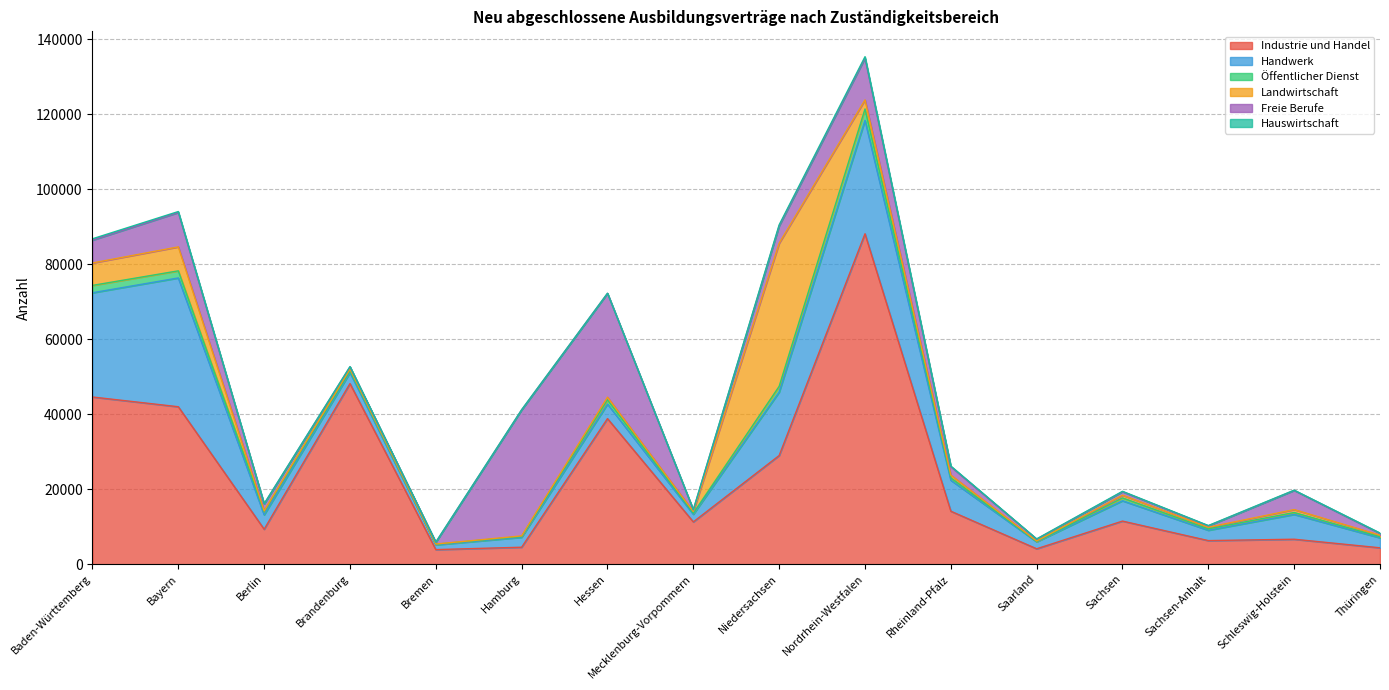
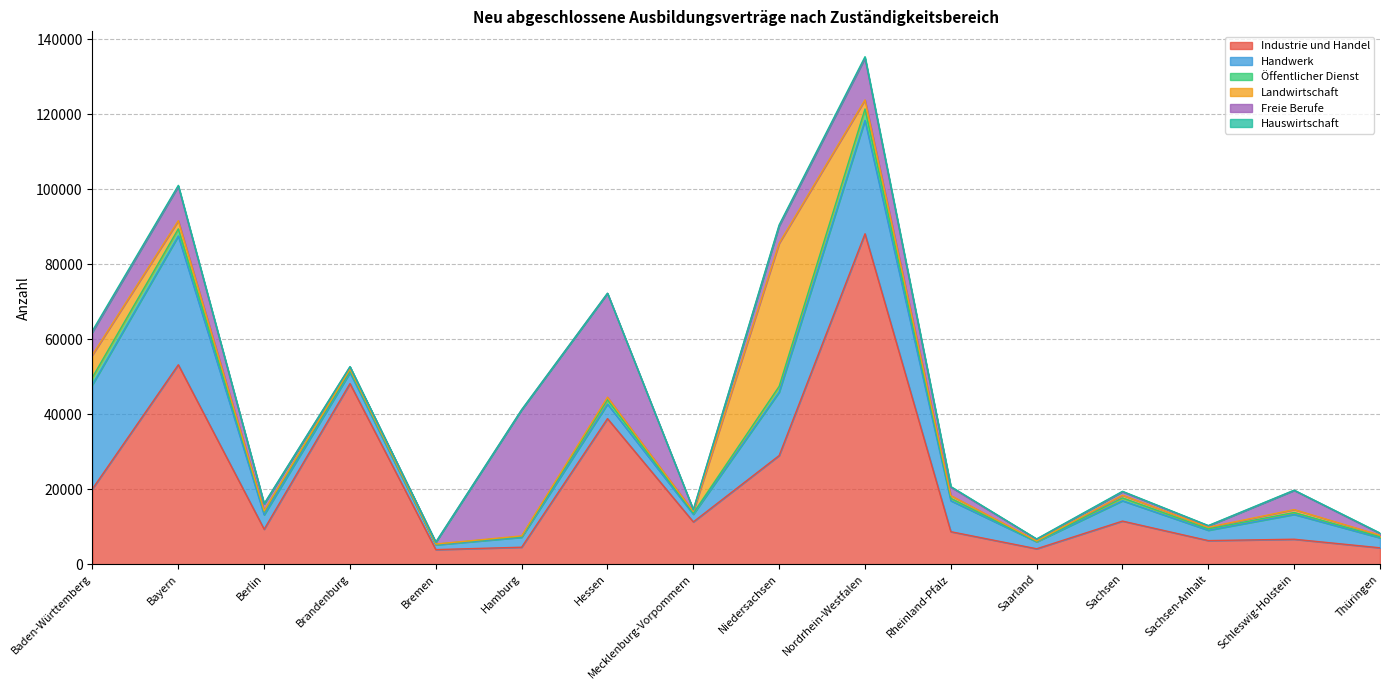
  {
    "Industrie und Handel": {
-     "Baden-Württemberg": 45000,
-     "Bayern": 42000,
+     "Baden-Württemberg": 20000,
+     "Bayern": 53000,
      "Berlin": 9000,
      "Brandenburg": 48000,
      "Bremen": 4000,
      "Hamburg": 5000,
      "Hessen": 39000,
      "Mecklenburg-Vorpommern": 11000,
      "Niedersachsen": 29000,
      "Nordrhein-Westfalen": 88000,
-     "Rheinland-Pfalz": 14000,
+     "Rheinland-Pfalz": 9000,
      "Saarland": 4000,
      "Sachsen": 11000,
      "Sachsen-Anhalt": 6000,
      "Schleswig-Holstein": 7000,
      "Thüringen": 4000
    },
    "Handwerk": {
      "Baden-Württemberg": 28000,
      "Bayern": 34000,
      "Berlin": 4000,
      "Hessen": 4000,
      "Niedersachsen": 17000,
      "Nordrhein-Westfalen": 30000,
      "Sachsen": 5000
    },
    "Landwirtschaft": {
      "Baden-Württemberg": 6000,
-     "Bayern": 6000,
+     "Bayern": 2000,
      "Hessen": 1000,
      "Niedersachsen": 38000,
      "Nordrhein-Westfalen": 2000,
      "Rheinland-Pfalz": 1000,
      "Sachsen": 1000,
      "Schleswig-Holstein": 1000
    }
  }
